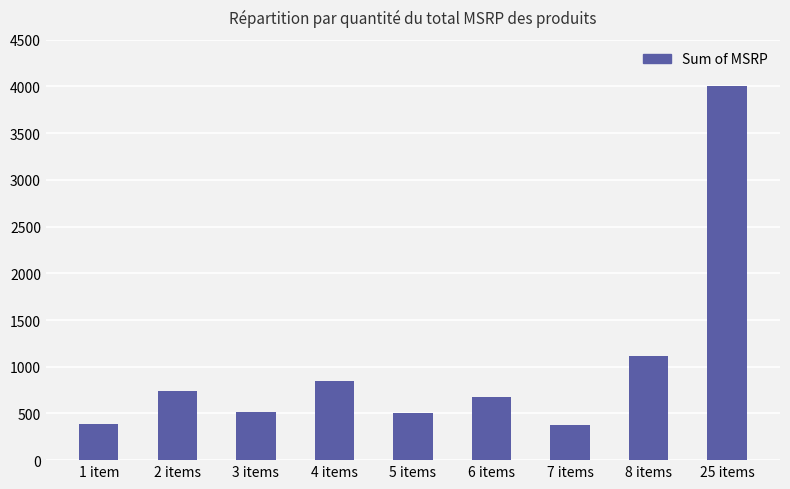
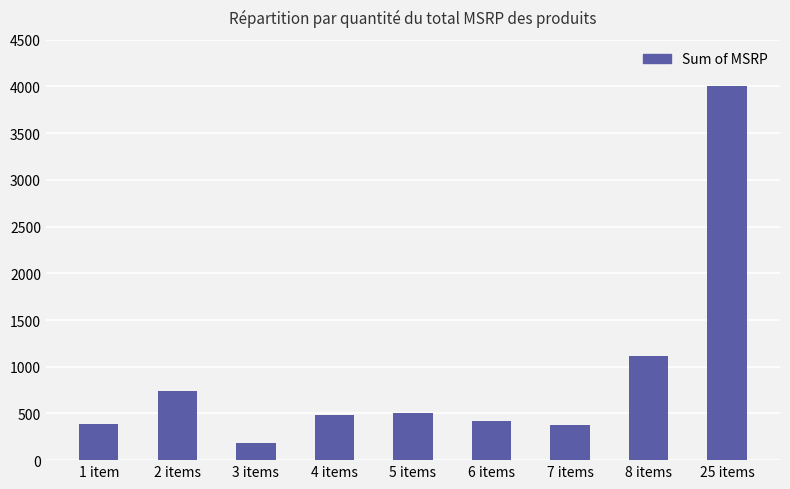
  {
    "1 item": 400,
    "2 items": 700,
-   "3 items": 500,
-   "4 items": 800,
+   "3 items": 200,
+   "4 items": 500,
    "5 items": 500,
-   "6 items": 700,
+   "6 items": 400,
    "7 items": 400,
    "8 items": 1100,
    "25 items": 4000
  }
